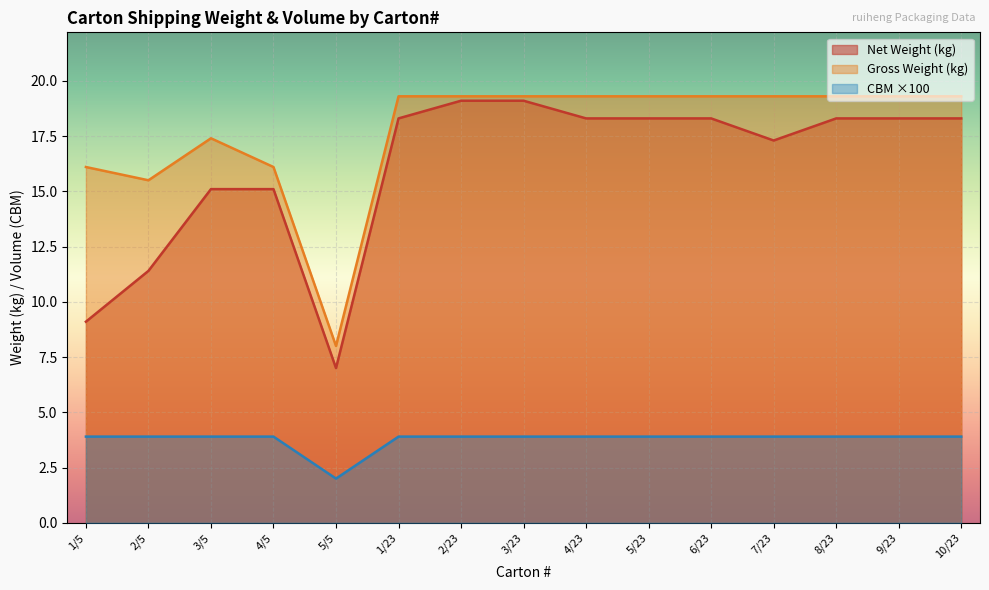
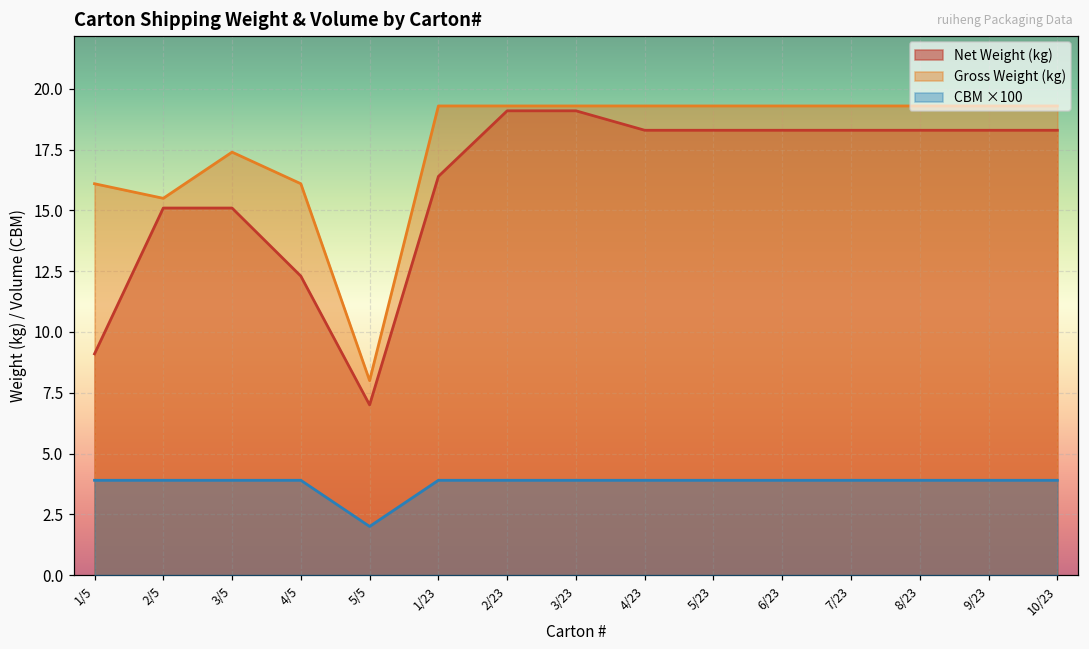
  {
    "Net Weight (kg)": {
      "1/5": 9.1,
-     "2/5": 11.4,
+     "2/5": 15.1,
      "3/5": 15.1,
-     "4/5": 15.1,
+     "4/5": 12.3,
      "5/5": 7.0,
-     "1/23": 18.3,
+     "1/23": 16.4,
      "2/23": 19.1,
      "3/23": 19.1,
      "4/23": 18.3,
      "5/23": 18.3,
      "6/23": 18.3,
-     "7/23": 17.3,
+     "7/23": 18.3,
      "8/23": 18.3,
      "9/23": 18.3,
      "10/23": 18.3
    },
    "Gross Weight (kg)": {
      "1/5": 16.1,
      "2/5": 15.5,
      "3/5": 17.4,
      "4/5": 16.1,
      "5/5": 8.0,
      "1/23": 19.3,
      "2/23": 19.3,
      "3/23": 19.3,
      "4/23": 19.3,
      "5/23": 19.3,
      "6/23": 19.3,
      "7/23": 19.3
    },
    "CBM ×100": {
      "1/5": 3.9,
      "2/5": 3.9,
      "3/5": 3.9,
      "4/5": 3.9,
      "5/5": 2.0,
      "1/23": 3.9,
      "2/23": 3.9,
      "3/23": 3.9,
      "4/23": 3.9,
      "5/23": 3.9,
      "6/23": 3.9,
      "7/23": 3.9,
      "8/23": 3.9,
      "9/23": 3.9,
      "10/23": 3.9
    }
  }
